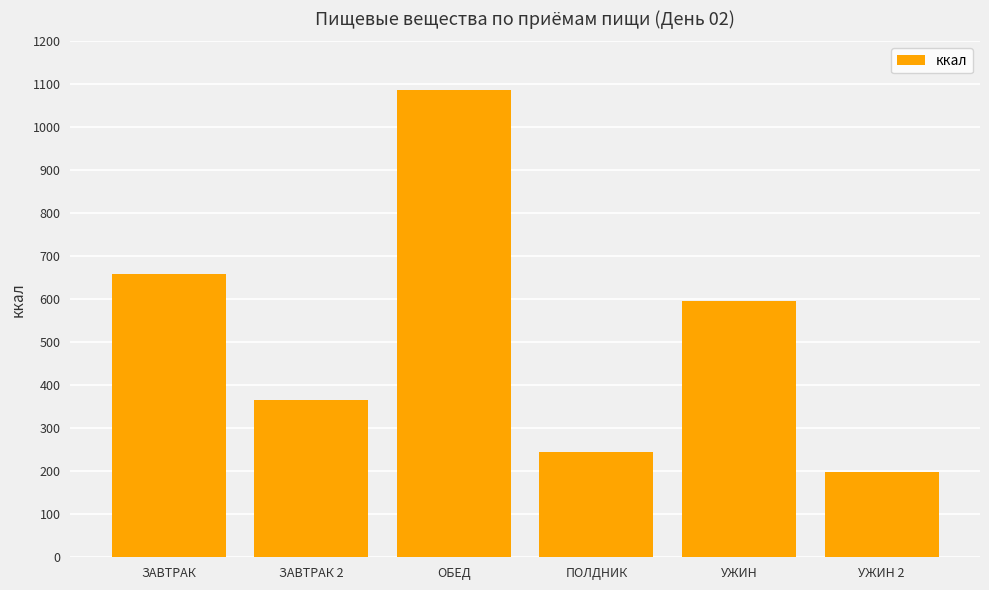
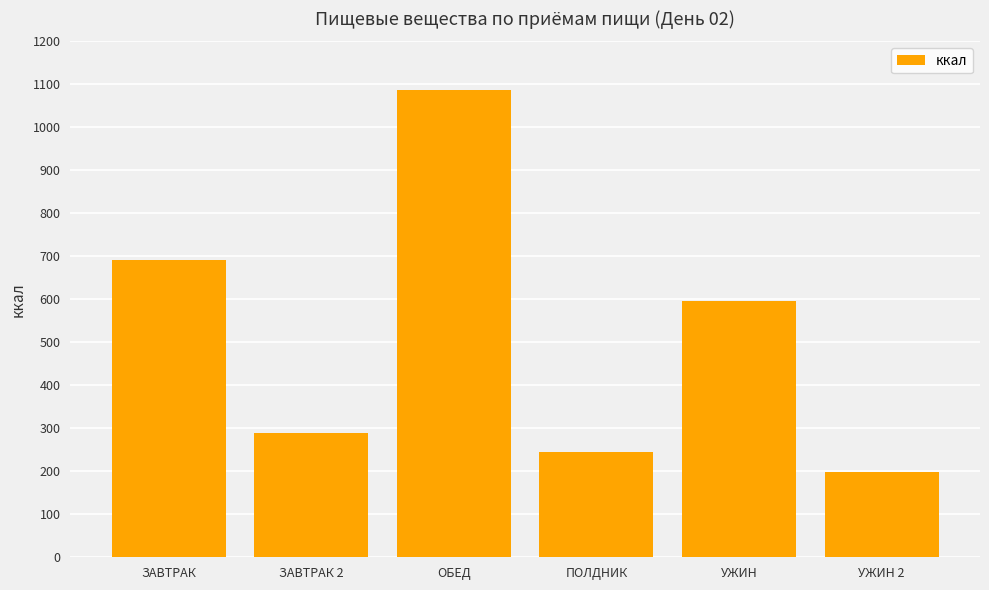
  {
-   "ЗАВТРАК": 660,
-   "ЗАВТРАК 2": 370,
+   "ЗАВТРАК": 690,
+   "ЗАВТРАК 2": 290,
    "ОБЕД": 1090,
    "ПОЛДНИК": 250,
    "УЖИН": 600,
    "УЖИН 2": 200
  }
